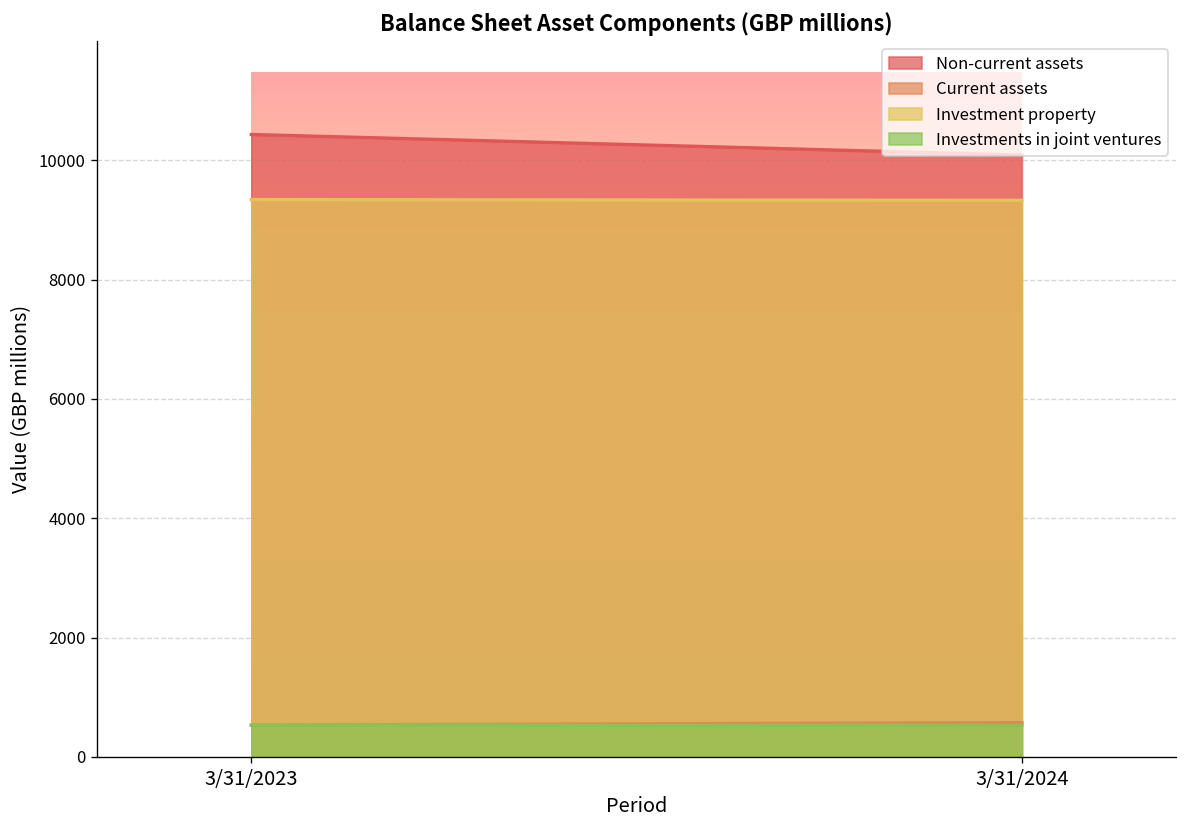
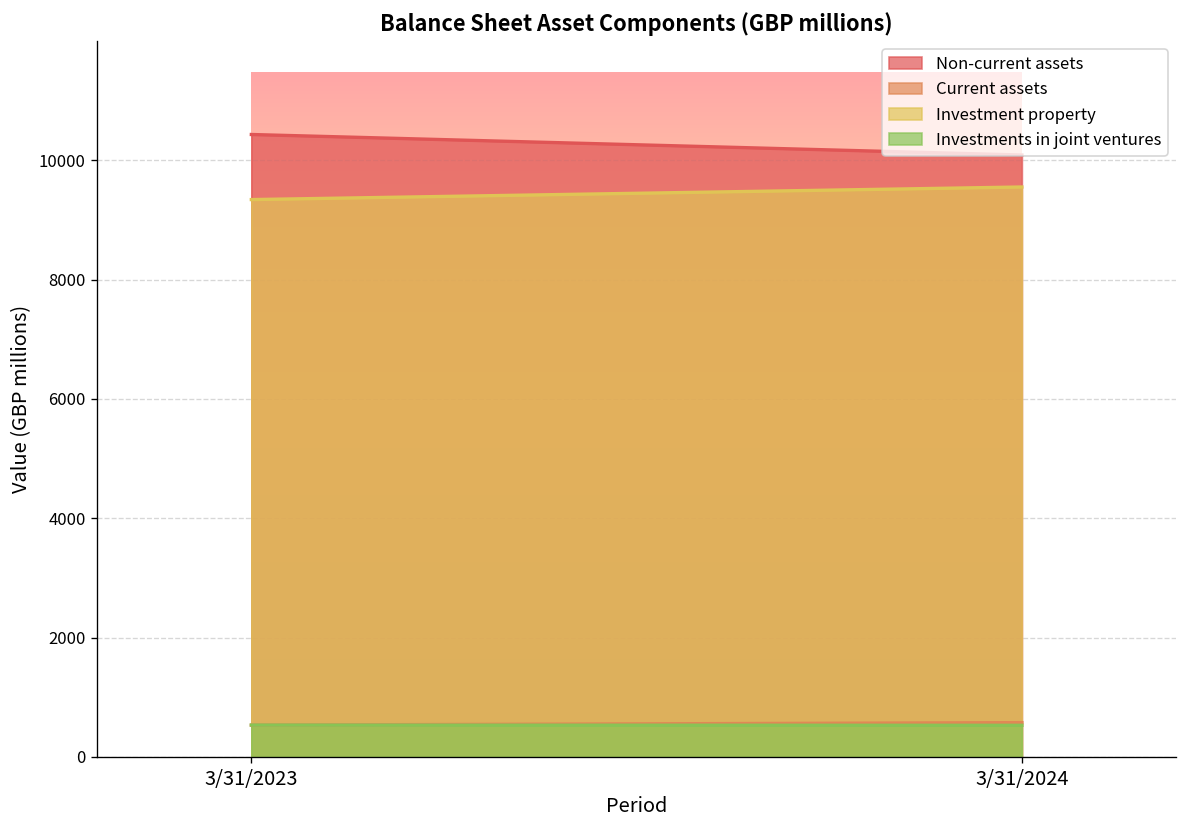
  {
    "Investment property": {
      "3/31/2023": 9300,
-     "3/31/2024": 9300
+     "3/31/2024": 9600
    }
  }
